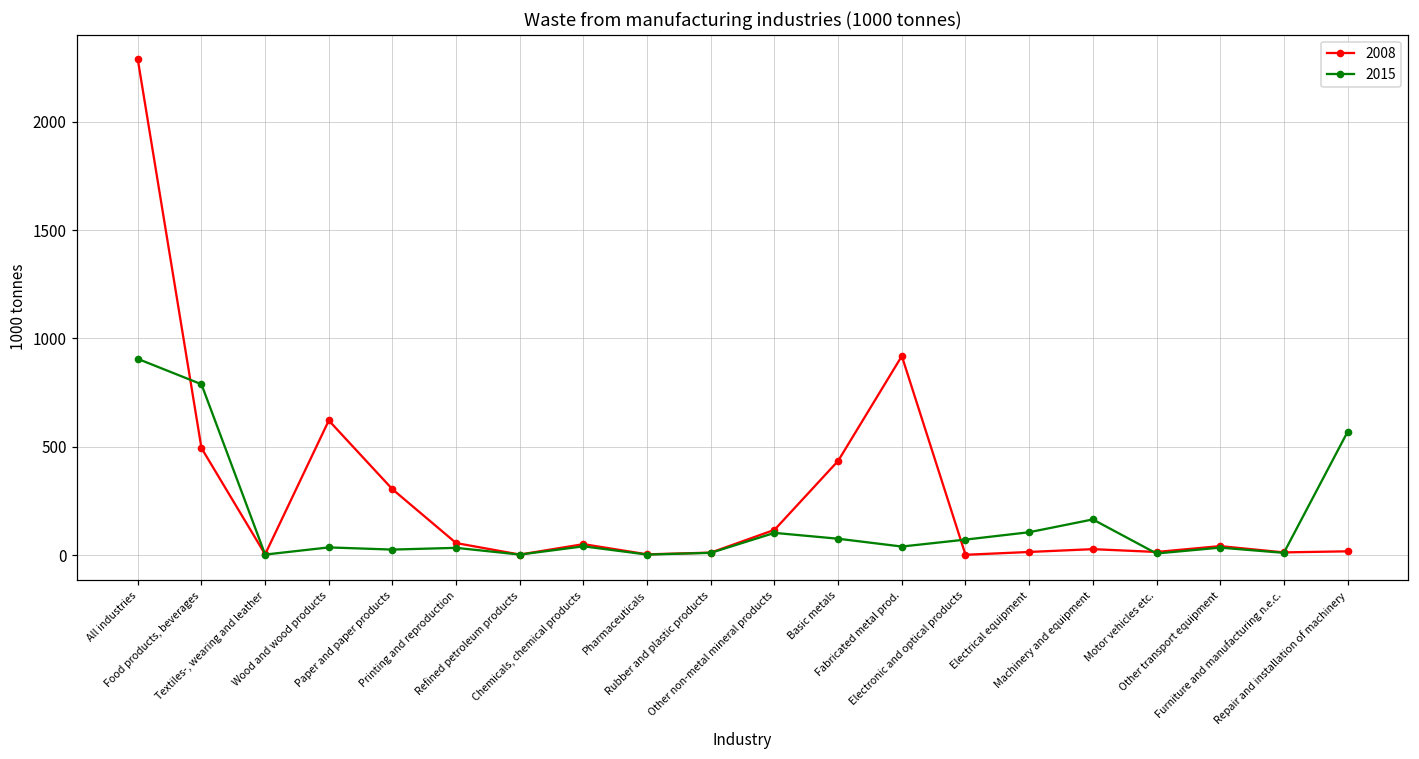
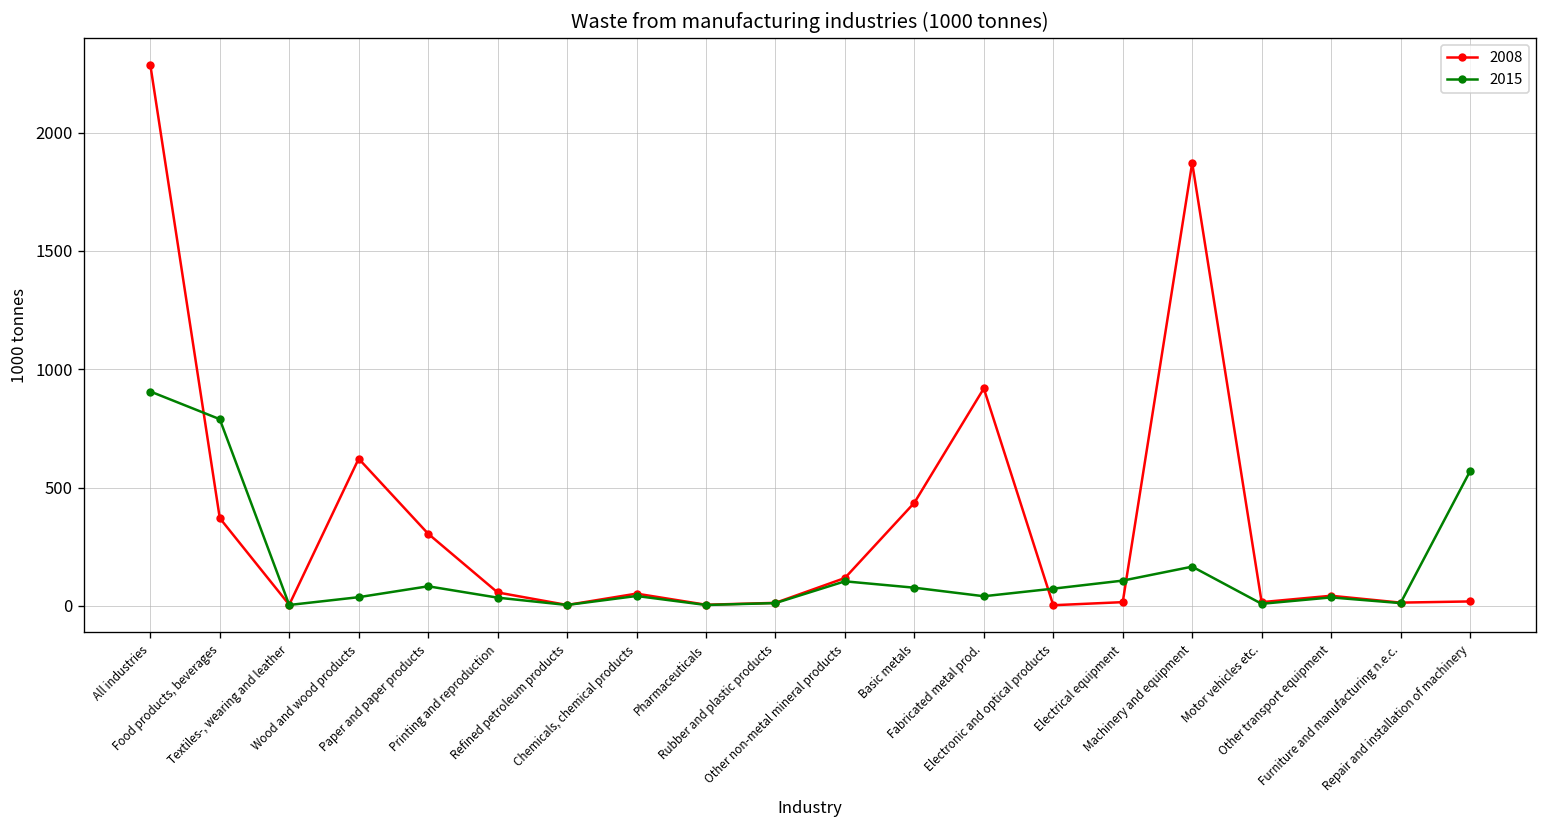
  {
    "2008": {
      "All industries": 2290,
-     "Food products, beverages": 500,
+     "Food products, beverages": 370,
      "Wood and wood products": 620,
      "Paper and paper products": 310,
      "Printing and reproduction": 60,
      "Other non-metal mineral products": 120,
      "Basic metals": 440,
      "Fabricated metal prod.": 920,
      "Electronic and optical products": 0,
      "Electrical equipment": 20,
-     "Machinery and equipment": 30,
+     "Machinery and equipment": 1870,
      "Repair and installation of machinery": 20
    },
    "2015": {
      "All industries": 910,
      "Food products, beverages": 790,
      "Wood and wood products": 40,
-     "Paper and paper products": 30,
+     "Paper and paper products": 80,
      "Printing and reproduction": 40,
      "Other non-metal mineral products": 100,
      "Basic metals": 80,
      "Fabricated metal prod.": 40,
      "Electronic and optical products": 70,
      "Electrical equipment": 110,
      "Machinery and equipment": 170,
      "Repair and installation of machinery": 570
    }
  }
